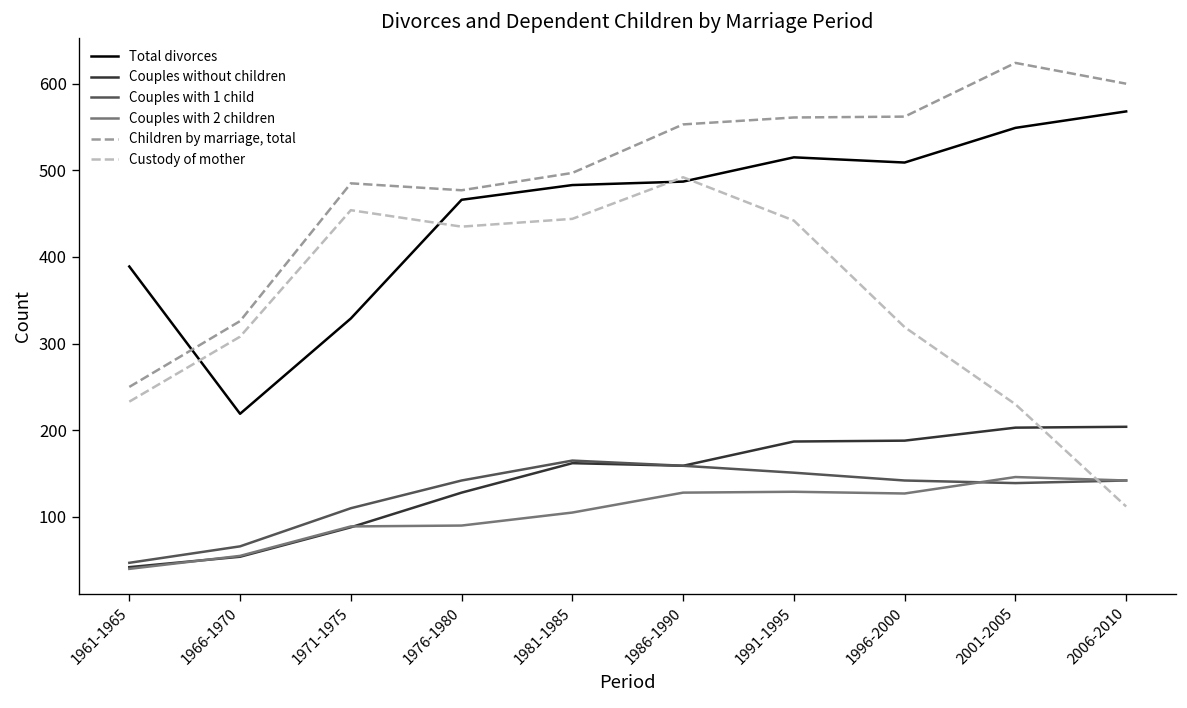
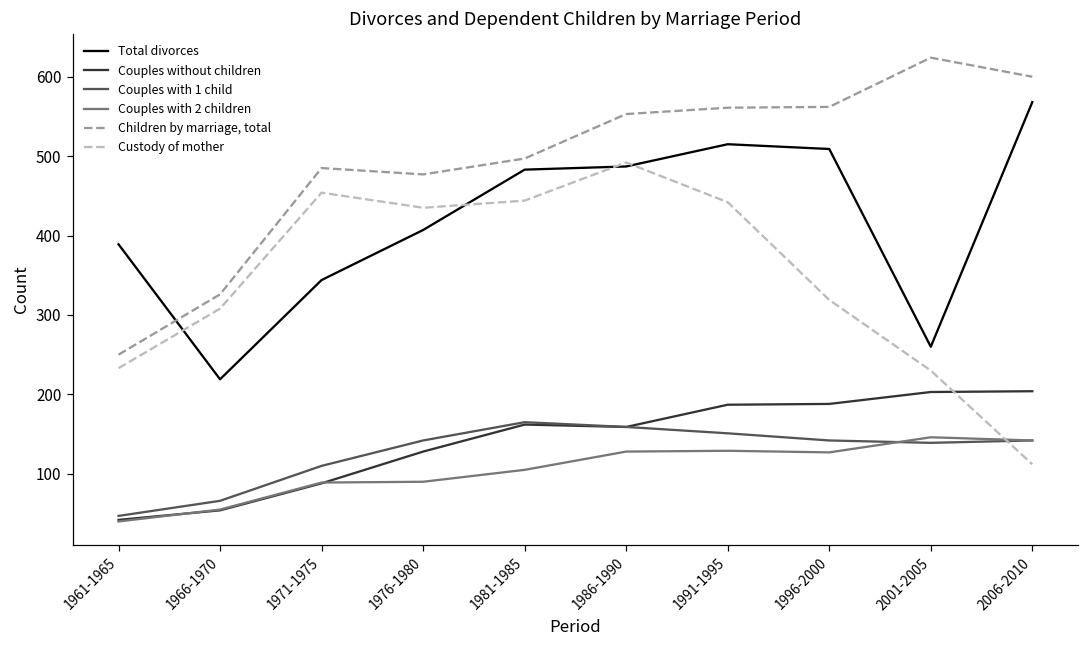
  {
    "Total divorces": {
      "1961-1965": 390,
      "1966-1970": 220,
-     "1971-1975": 330,
-     "1976-1980": 470,
+     "1971-1975": 340,
+     "1976-1980": 410,
      "1981-1985": 480,
      "1986-1990": 490,
      "1991-1995": 520,
      "1996-2000": 510,
-     "2001-2005": 550,
+     "2001-2005": 260,
      "2006-2010": 570
    }
  }
